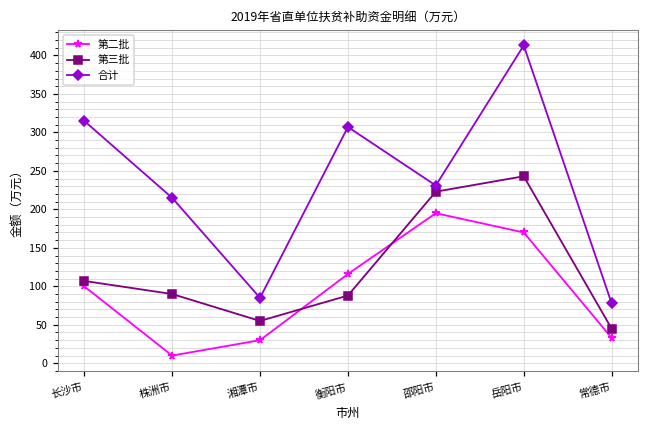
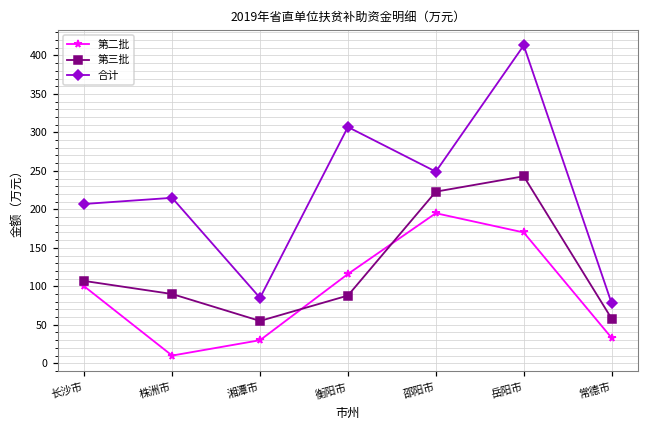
  {
    "第二批": {
      "长沙市": 100,
      "株洲市": 10,
      "湘潭市": 30,
      "衡阳市": 120,
      "邵阳市": 200,
      "岳阳市": 170,
      "常德市": 30
    },
    "第三批": {
      "长沙市": 110,
      "株洲市": 90,
      "湘潭市": 60,
      "衡阳市": 90,
      "邵阳市": 220,
      "岳阳市": 240,
-     "常德市": 50
+     "常德市": 60
    },
    "合计": {
-     "长沙市": 320,
+     "长沙市": 210,
      "株洲市": 220,
      "湘潭市": 90,
      "衡阳市": 310,
-     "邵阳市": 230,
+     "邵阳市": 250,
      "岳阳市": 410,
      "常德市": 80
    }
  }
